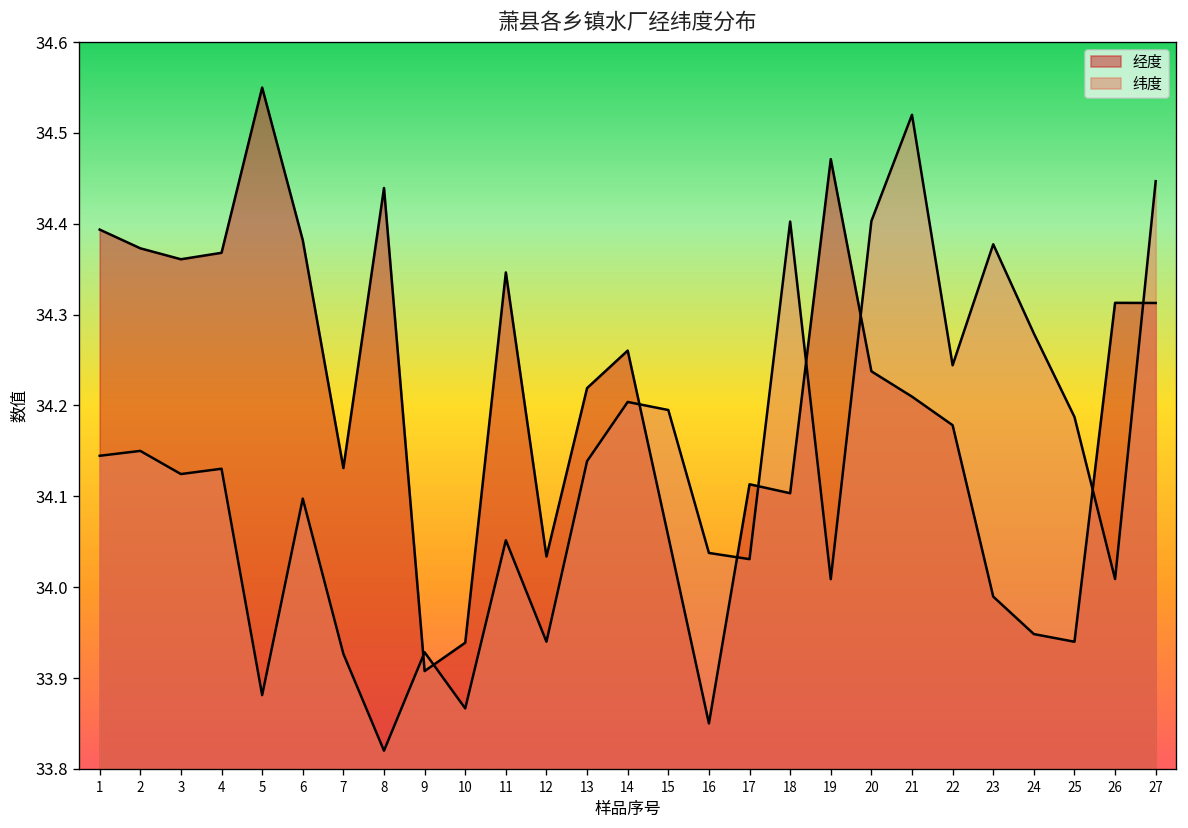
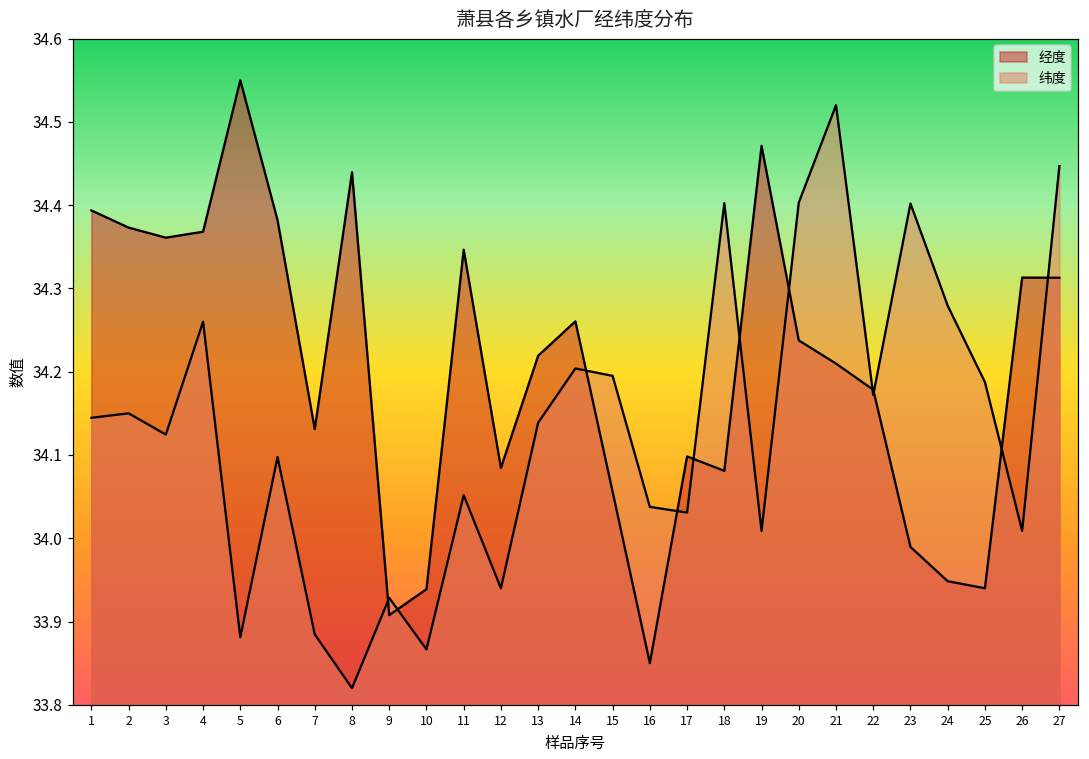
  {
    "经度": {
      "1": 34.39,
      "2": 34.37,
      "3": 34.36,
      "4": 34.37,
      "5": 34.55,
      "6": 34.38,
      "7": 34.13,
      "8": 34.44,
      "9": 33.91,
      "10": 33.94,
      "11": 34.35,
-     "12": 34.03,
+     "12": 34.08,
      "13": 34.22,
      "14": 34.26,
      "15": 34.06,
      "16": 33.85,
-     "17": 34.11,
-     "18": 34.10,
+     "17": 34.10,
+     "18": 34.08,
      "19": 34.47,
      "20": 34.24,
      "21": 34.21,
      "22": 34.18,
      "23": 33.99,
      "24": 33.95,
      "25": 33.94,
      "26": 34.31,
      "27": 34.31
    },
    "纬度": {
      "1": 34.14,
      "2": 34.15,
      "3": 34.12,
-     "4": 34.13,
+     "4": 34.26,
      "5": 33.88,
      "6": 34.10,
-     "7": 33.93,
+     "7": 33.88,
      "8": 33.82,
      "9": 33.93,
      "10": 33.87,
      "11": 34.05,
      "12": 33.94,
      "13": 34.14,
      "14": 34.20,
      "15": 34.20,
      "16": 34.04,
      "17": 34.03,
      "18": 34.40,
      "19": 34.01,
      "20": 34.40,
      "21": 34.52,
-     "22": 34.24,
-     "23": 34.38,
+     "22": 34.17,
+     "23": 34.40,
      "24": 34.28,
      "25": 34.19,
      "26": 34.01,
      "27": 34.45
    }
  }
